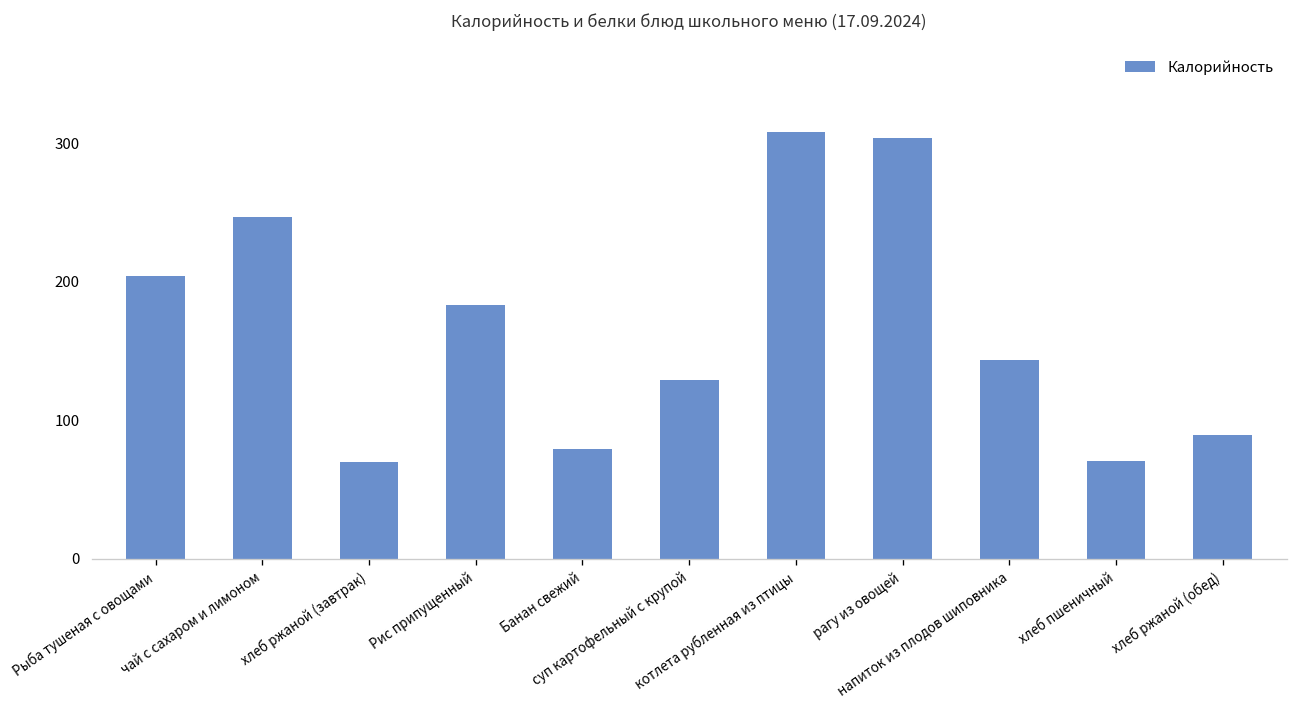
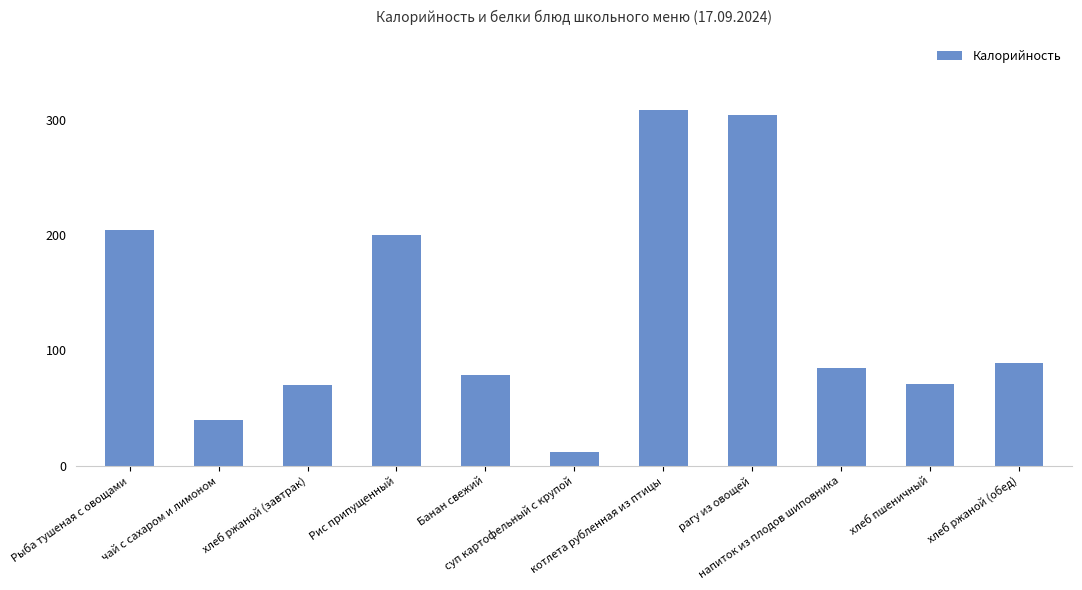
  {
    "Рыба тушеная с овощами": 204,
-   "чай с сахаром и лимоном": 247,
+   "чай с сахаром и лимоном": 40,
    "хлеб ржаной (завтрак)": 70,
-   "Рис припущенный": 183,
+   "Рис припущенный": 200,
    "Банан свежий": 79,
-   "суп картофельный с крупой": 130,
+   "суп картофельный с крупой": 12,
    "котлета рубленная из птицы": 309,
    "рагу из овощей": 304,
-   "напиток из плодов шиповника": 144,
+   "напиток из плодов шиповника": 85,
    "хлеб пшеничный": 71,
    "хлеб ржаной (обед)": 89
  }
